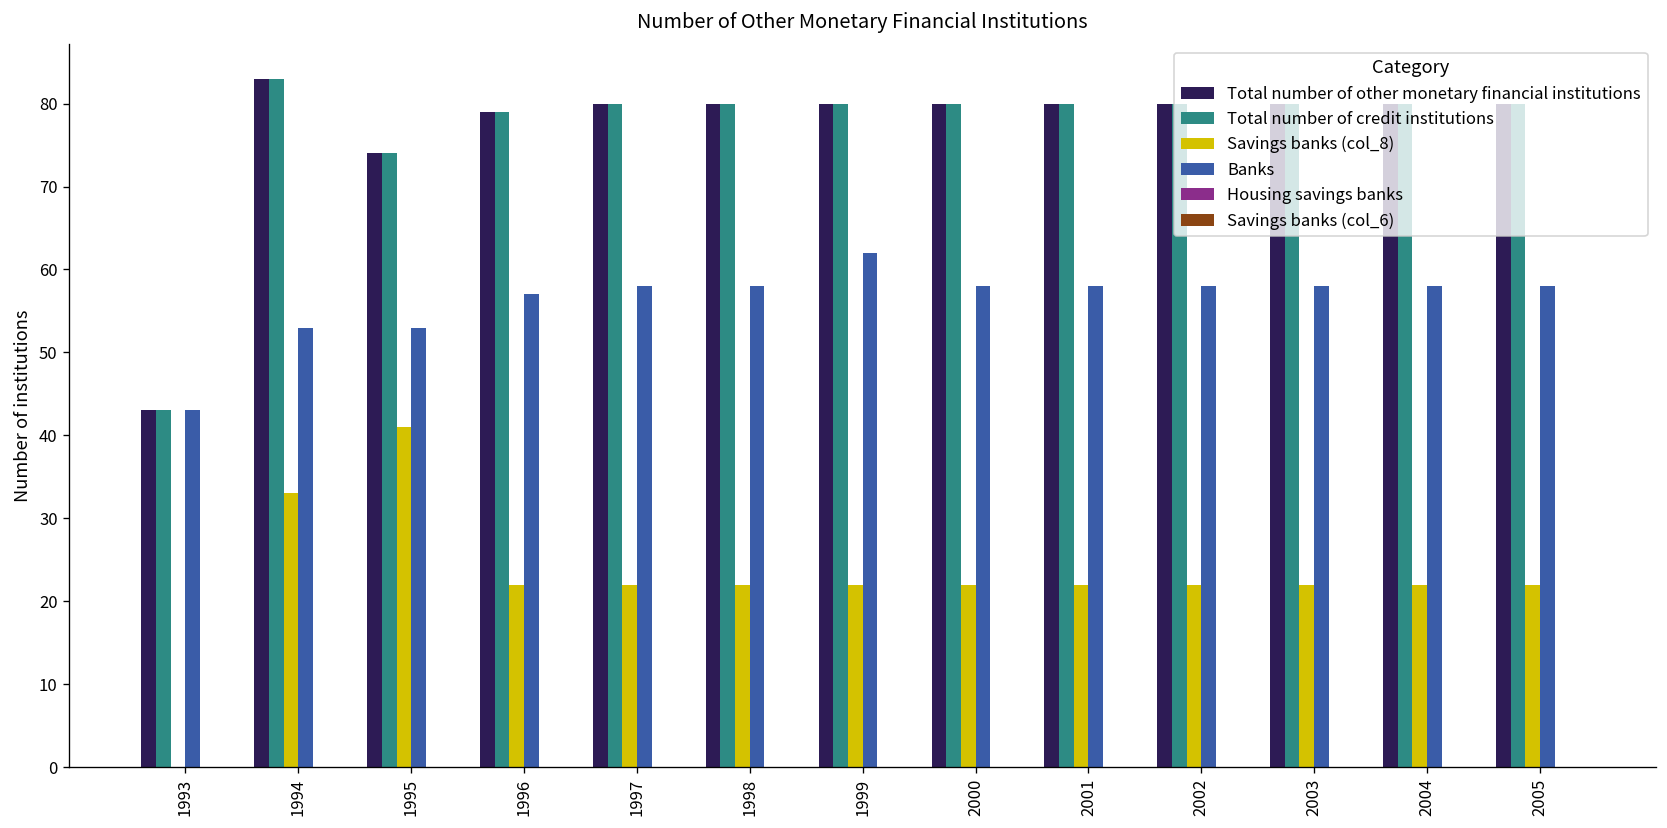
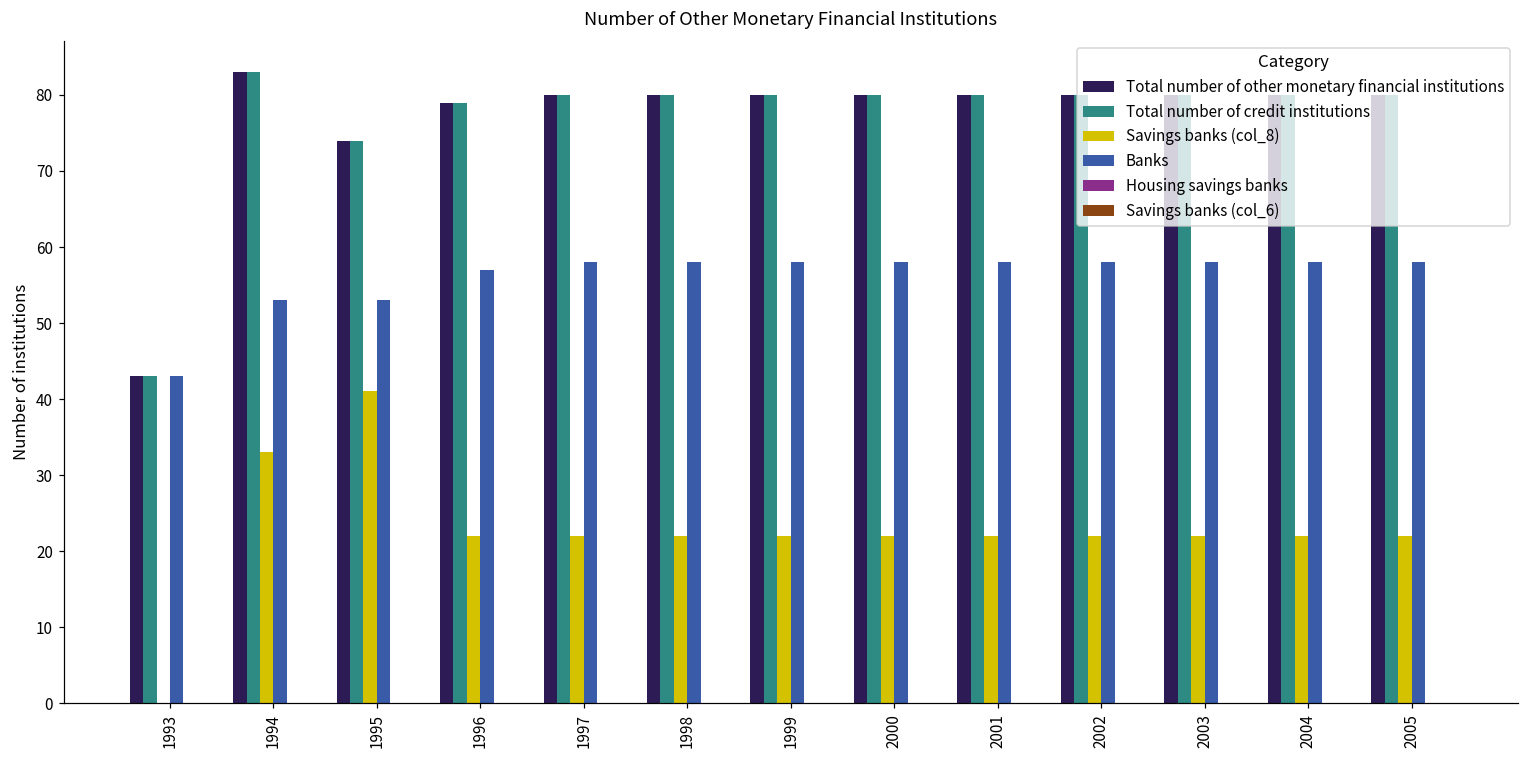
  {
    "Total number of other monetary financial institutions": {
      "1993": 43,
      "1994": 83,
      "1995": 74,
      "1996": 79,
      "1997": 80,
      "1998": 80,
      "1999": 80,
      "2000": 80,
      "2001": 80,
      "2002": 80
    },
    "Total number of credit institutions": {
      "1993": 43,
      "1994": 83,
      "1995": 74,
      "1996": 79,
      "1997": 80,
      "1998": 80,
      "1999": 80,
      "2000": 80,
      "2001": 80
    },
    "Savings banks (col_8)": {
      "1993": 0,
      "1994": 33,
      "1995": 41,
      "1996": 22,
      "1997": 22,
      "1998": 22,
      "1999": 22,
      "2000": 22,
      "2001": 22,
      "2002": 22,
      "2003": 22,
      "2004": 22,
      "2005": 22
    },
    "Banks": {
      "1993": 43,
      "1994": 53,
      "1995": 53,
      "1996": 57,
      "1997": 58,
      "1998": 58,
-     "1999": 62,
+     "1999": 58,
      "2000": 58,
      "2001": 58,
      "2002": 58,
      "2003": 58,
      "2004": 58,
      "2005": 58
    },
    "Housing savings banks": {
      "1993": 0,
      "1994": 0,
      "1995": 0,
      "1996": 0,
      "1997": 0,
      "1998": 0,
      "1999": 0,
      "2000": 0,
      "2001": 0,
      "2002": 0,
      "2003": 0,
      "2004": 0,
      "2005": 0
    },
    "Savings banks (col_6)": {
      "1993": 0,
      "1994": 0,
      "1995": 0,
      "1996": 0,
      "1997": 0,
      "1998": 0,
      "1999": 0,
      "2000": 0,
      "2001": 0,
      "2002": 0,
      "2003": 0,
      "2004": 0,
      "2005": 0
    }
  }
